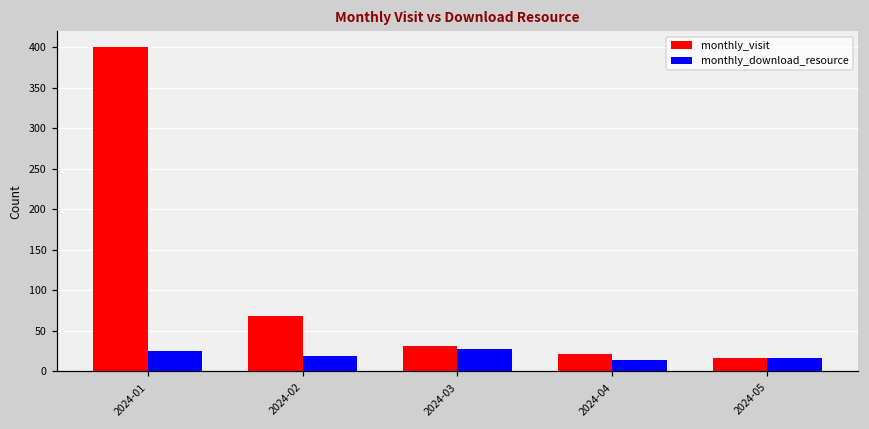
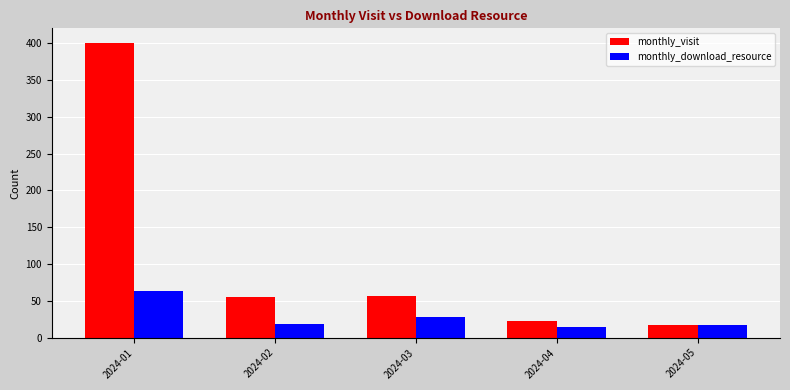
  {
    "monthly_visit": {
      "2024-01": 400,
-     "2024-02": 70,
-     "2024-03": 30,
+     "2024-02": 60,
+     "2024-03": 60,
      "2024-04": 20,
      "2024-05": 20
    },
    "monthly_download_resource": {
-     "2024-01": 30,
+     "2024-01": 60,
      "2024-02": 20,
      "2024-03": 30,
      "2024-04": 10,
      "2024-05": 20
    }
  }
